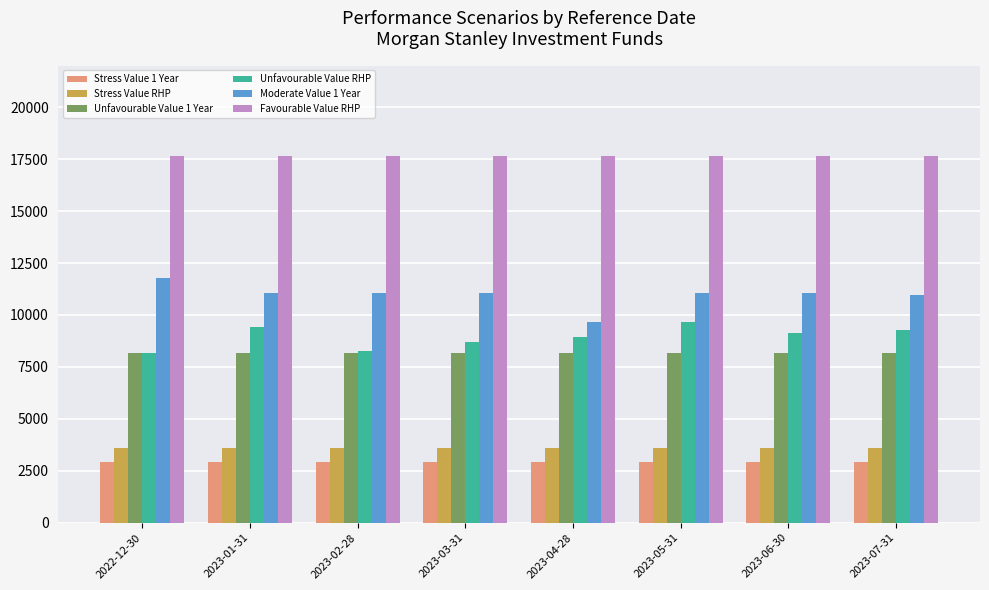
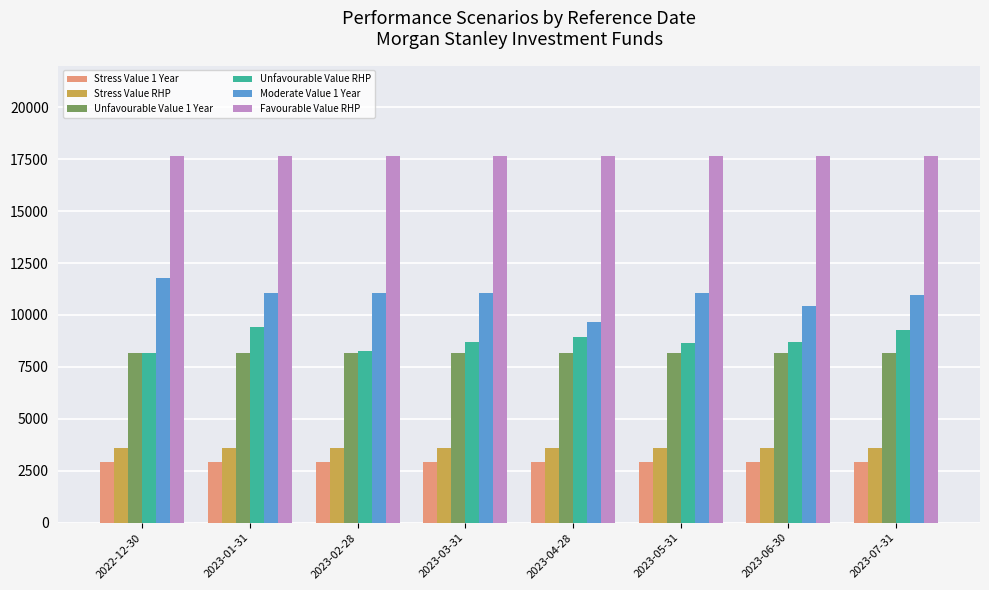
  {
    "Unfavourable Value 1 Year": {
      "2022-12-30": 8200,
      "2023-01-31": 8200,
      "2023-02-28": 8200,
      "2023-03-31": 8200,
      "2023-04-28": 8200,
      "2023-05-31": 8200,
      "2023-06-30": 8200,
      "2023-07-31": 8200
    },
    "Unfavourable Value RHP": {
      "2022-12-30": 8200,
      "2023-01-31": 9400,
      "2023-02-28": 8300,
      "2023-03-31": 8700,
      "2023-04-28": 8900,
-     "2023-05-31": 9700,
-     "2023-06-30": 9200,
+     "2023-05-31": 8700,
+     "2023-06-30": 8700,
      "2023-07-31": 9300
    },
    "Moderate Value 1 Year": {
      "2022-12-30": 11800,
      "2023-01-31": 11000,
      "2023-02-28": 11000,
      "2023-03-31": 11000,
      "2023-04-28": 9700,
      "2023-05-31": 11000,
-     "2023-06-30": 11000,
+     "2023-06-30": 10400,
      "2023-07-31": 11000
    },
    "Favourable Value RHP": {
      "2022-12-30": 17700,
      "2023-01-31": 17700,
      "2023-02-28": 17700,
      "2023-03-31": 17700,
      "2023-04-28": 17700,
      "2023-05-31": 17700,
      "2023-06-30": 17700,
      "2023-07-31": 17700
    }
  }
